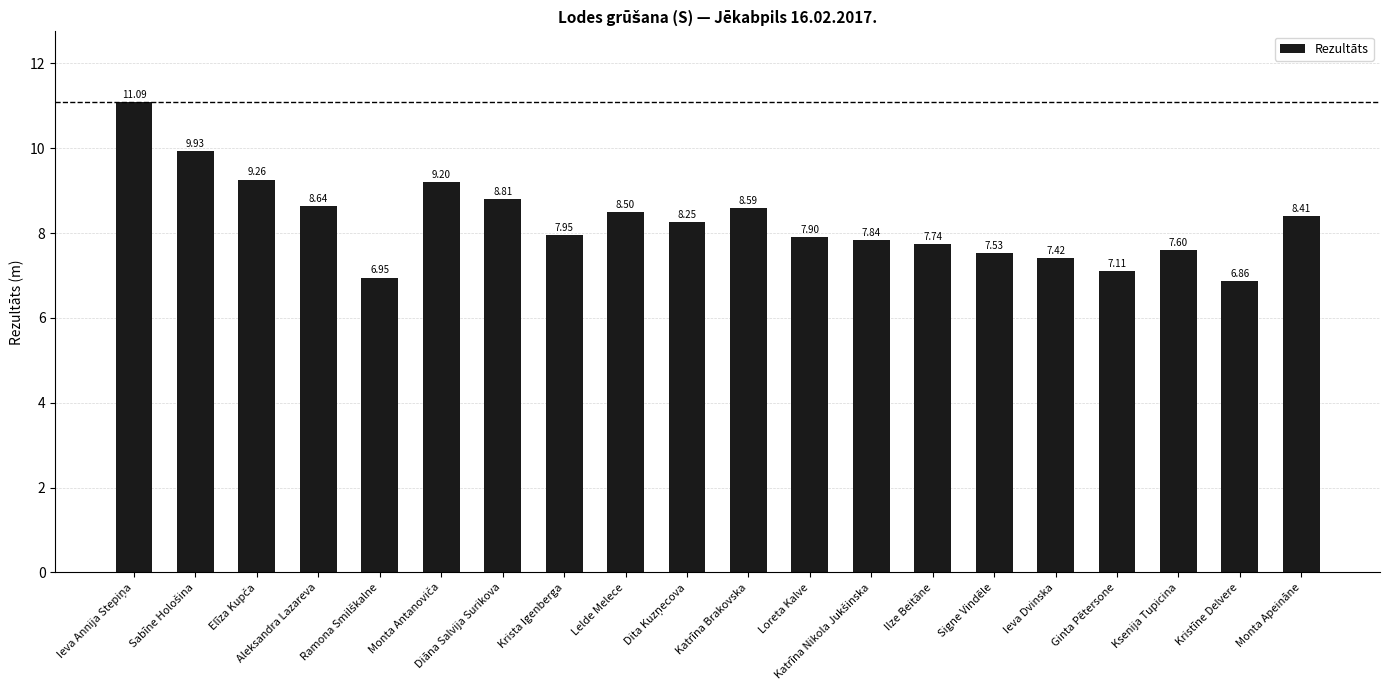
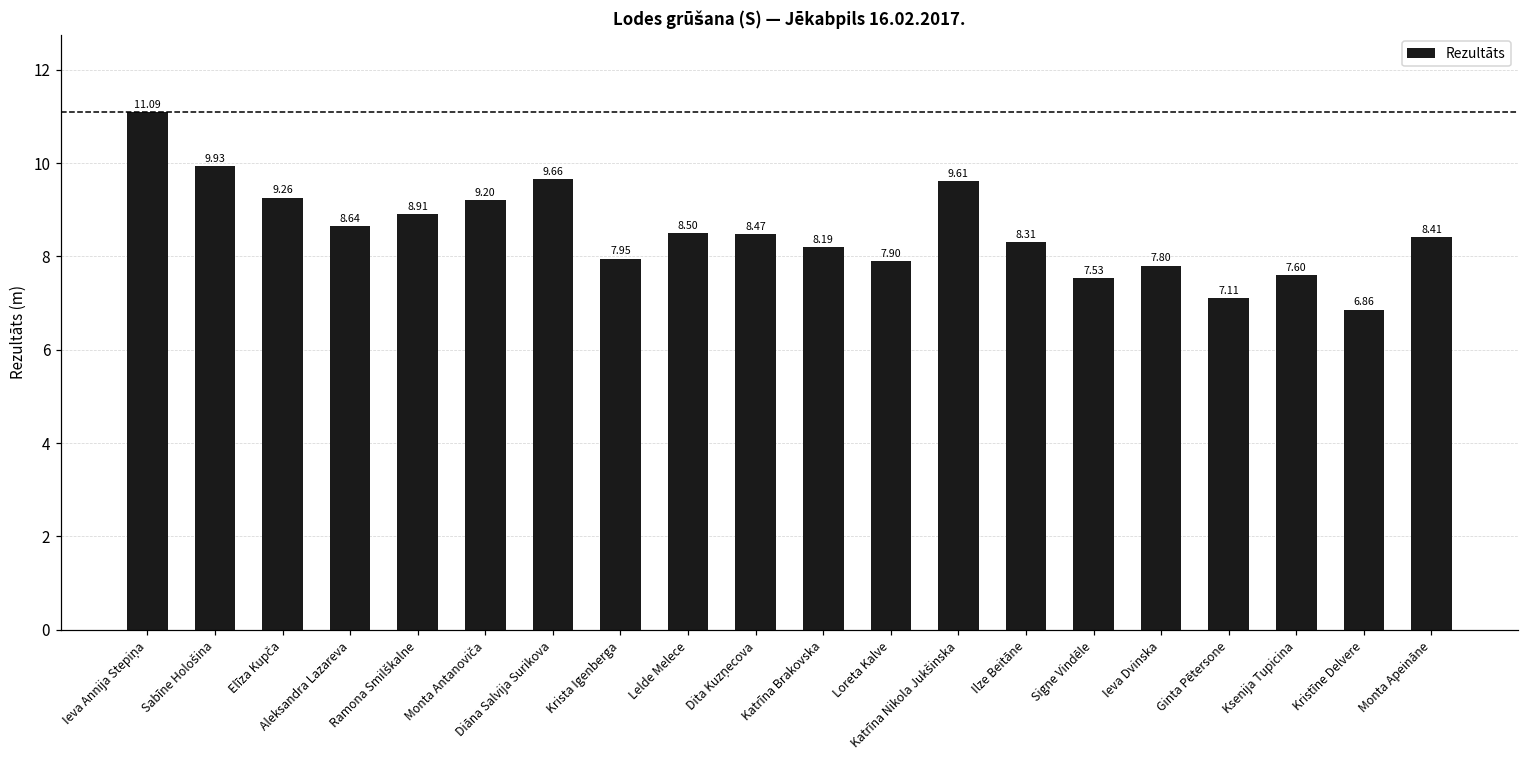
  {
    "Ieva Annija Stepiņa": 11.09,
    "Sabīne Hološina": 9.93,
    "Elīza Kupča": 9.26,
    "Aleksandra Lazareva": 8.64,
-   "Ramona Smilškalne": 6.95,
+   "Ramona Smilškalne": 8.91,
    "Monta Antanoviča": 9.20,
-   "Diāna Salvija Surikova": 8.81,
+   "Diāna Salvija Surikova": 9.66,
    "Krista Igenberga": 7.95,
    "Lelde Melece": 8.50,
-   "Dita Kuzņecova": 8.25,
-   "Katrīna Brakovska": 8.59,
+   "Dita Kuzņecova": 8.47,
+   "Katrīna Brakovska": 8.19,
    "Loreta Kalve": 7.90,
-   "Katrīna Nikola Jukšinska": 7.84,
-   "Ilze Beitāne": 7.74,
+   "Katrīna Nikola Jukšinska": 9.61,
+   "Ilze Beitāne": 8.31,
    "Signe Vindēle": 7.53,
-   "Ieva Dvinska": 7.42,
+   "Ieva Dvinska": 7.80,
    "Ginta Pētersone": 7.11,
    "Ksenija Tupicina": 7.60,
    "Kristīne Delvere": 6.86,
    "Monta Apeināne": 8.41
  }
